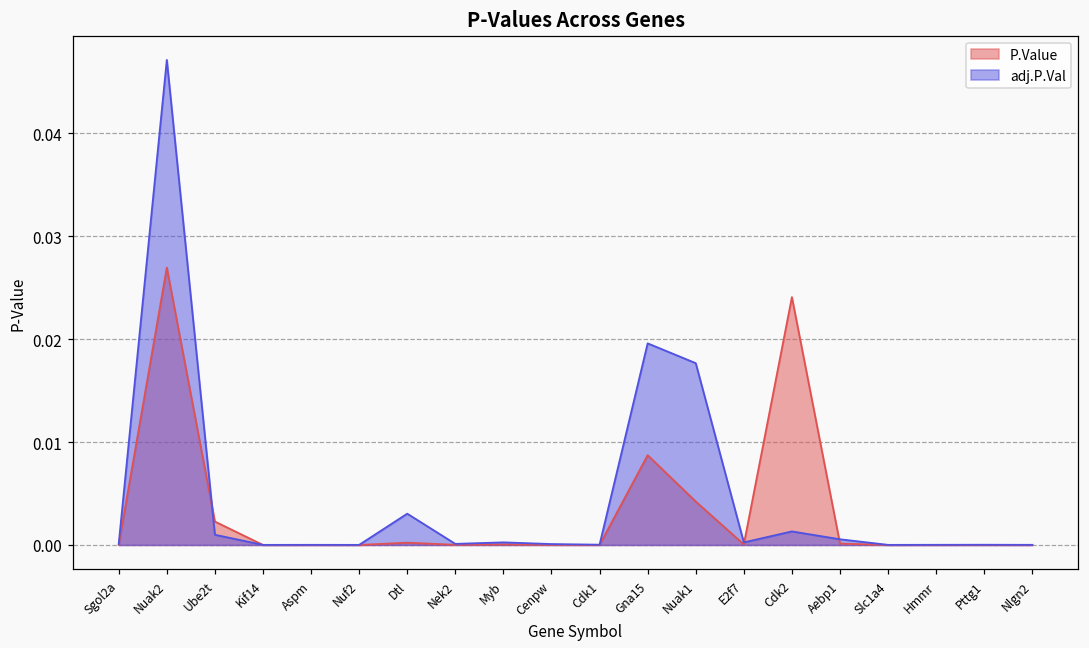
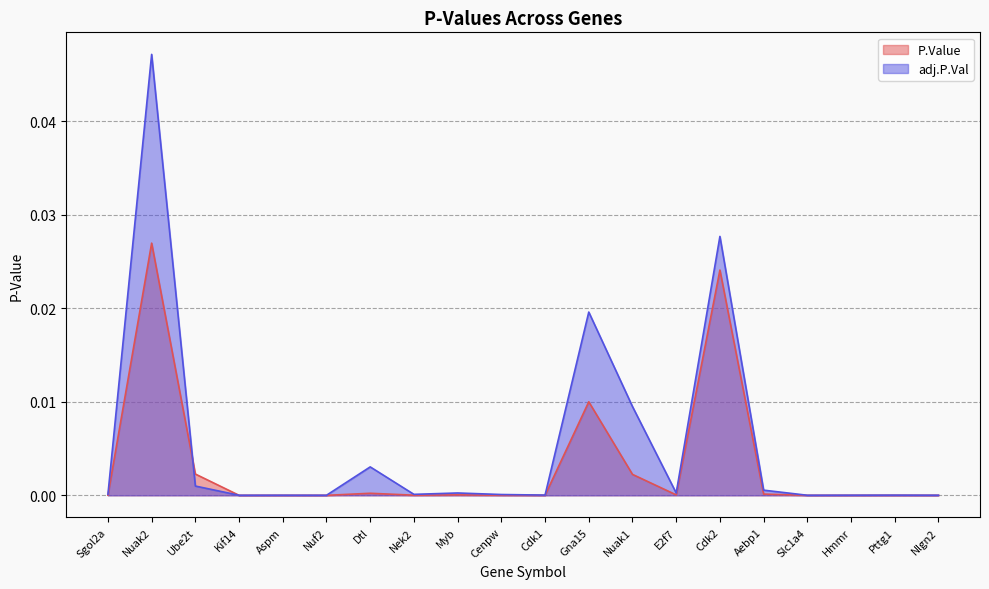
  {
    "P.Value": {
      "Nuak2": 0.027,
      "Ube2t": 0.002,
      "Dtl": 0.000,
-     "Gna15": 0.009,
-     "Nuak1": 0.004,
+     "Gna15": 0.010,
+     "Nuak1": 0.002,
      "Cdk2": 0.024,
      "Aebp1": 0.000
    },
    "adj.P.Val": {
      "Nuak2": 0.047,
      "Ube2t": 0.001,
      "Dtl": 0.003,
      "Gna15": 0.020,
-     "Nuak1": 0.018,
-     "Cdk2": 0.001,
+     "Nuak1": 0.009,
+     "Cdk2": 0.028,
      "Aebp1": 0.001
    }
  }
